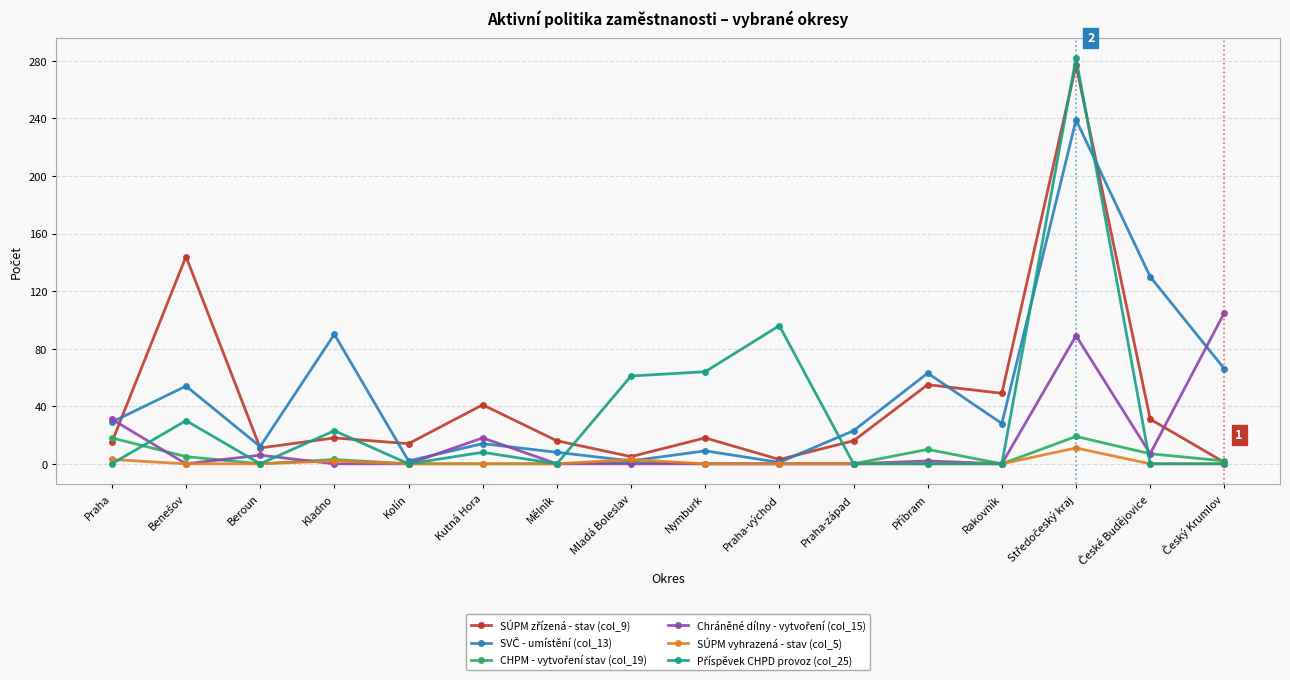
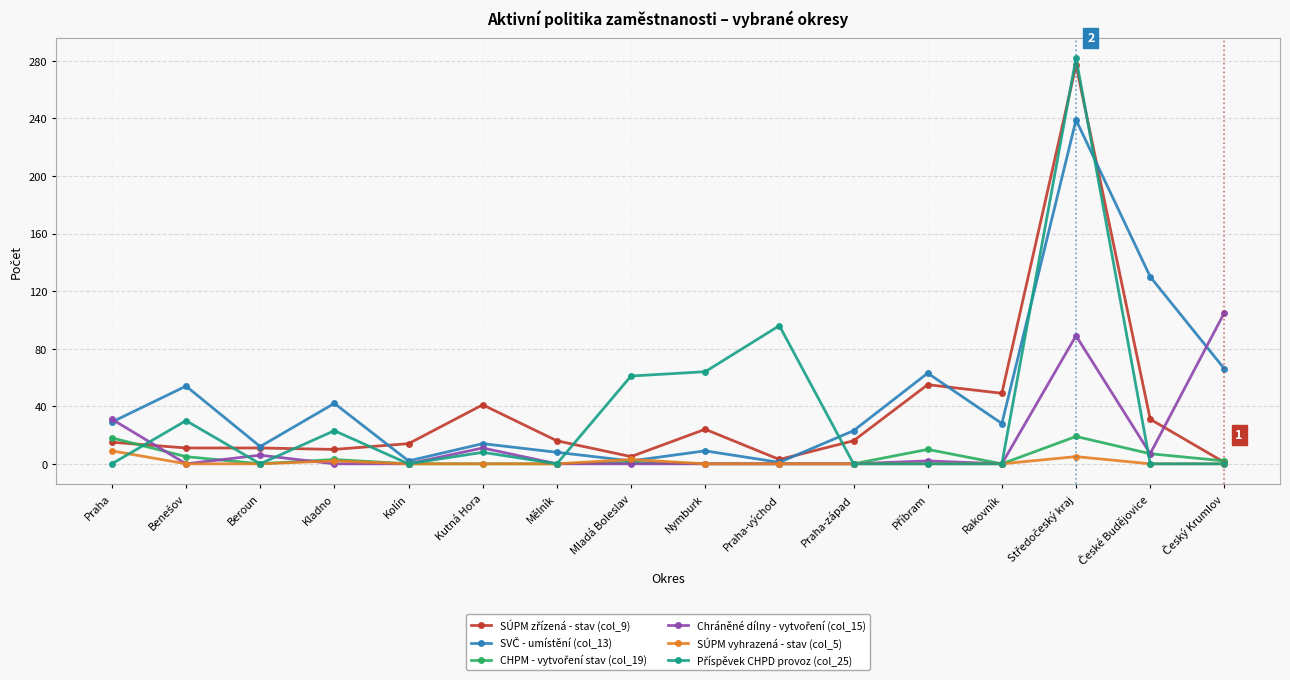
  {
    "SÚPM zřízená - stav (col_9)": {
      "Praha": 15,
-     "Benešov": 144,
-     "Kladno": 18,
+     "Benešov": 11,
+     "Kladno": 10,
      "Kolín": 14,
      "Kutná Hora": 41,
      "Mělník": 16,
      "Mladá Boleslav": 5,
-     "Nymburk": 18,
+     "Nymburk": 24,
      "Praha-východ": 3,
      "Praha-západ": 16,
      "Příbram": 55,
      "Rakovník": 49,
      "Středočeský kraj": 277,
      "České Budějovice": 31
    },
    "SVČ - umístění (col_13)": {
      "Praha": 29,
      "Benešov": 54,
-     "Kladno": 90,
+     "Kladno": 42,
      "Kolín": 2,
      "Kutná Hora": 14,
      "Mělník": 8,
      "Nymburk": 9,
      "Praha-západ": 23,
      "Příbram": 63,
      "Rakovník": 28,
      "Středočeský kraj": 239,
      "České Budějovice": 130,
      "Český Krumlov": 66
    },
    "Chráněné dílny - vytvoření (col_15)": {
      "Praha": 31,
      "Beroun": 6,
      "Kladno": 0,
-     "Kutná Hora": 18,
+     "Kutná Hora": 11,
      "Příbram": 2,
      "Středočeský kraj": 89,
      "Český Krumlov": 105
    },
    "SÚPM vyhrazená - stav (col_5)": {
-     "Praha": 3,
-     "Středočeský kraj": 11
+     "Praha": 9,
+     "Středočeský kraj": 5
    }
  }
